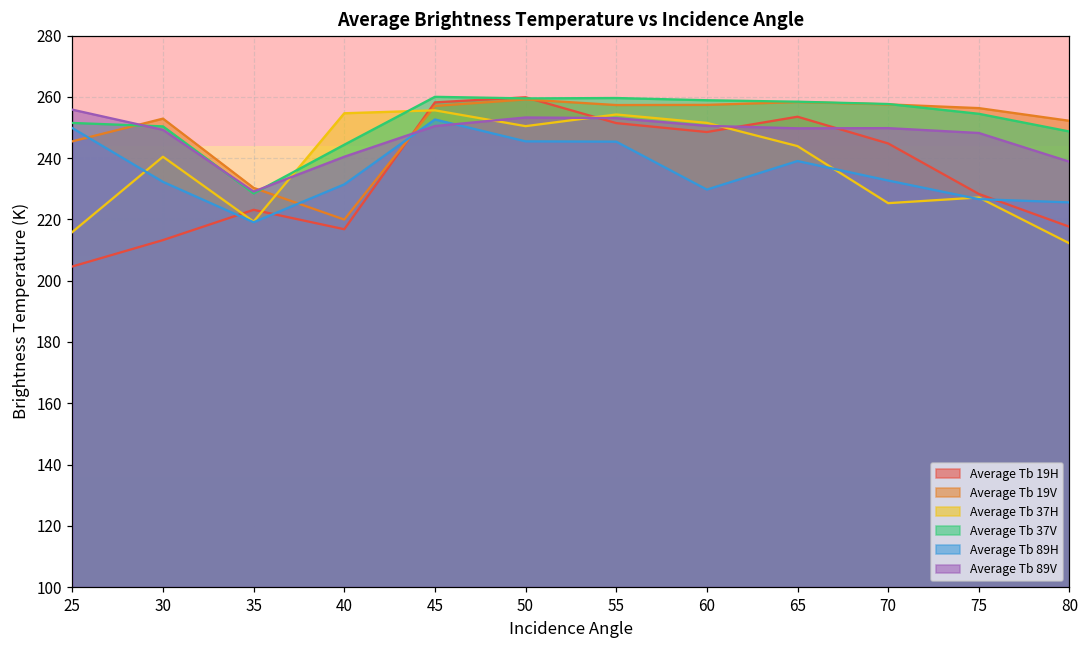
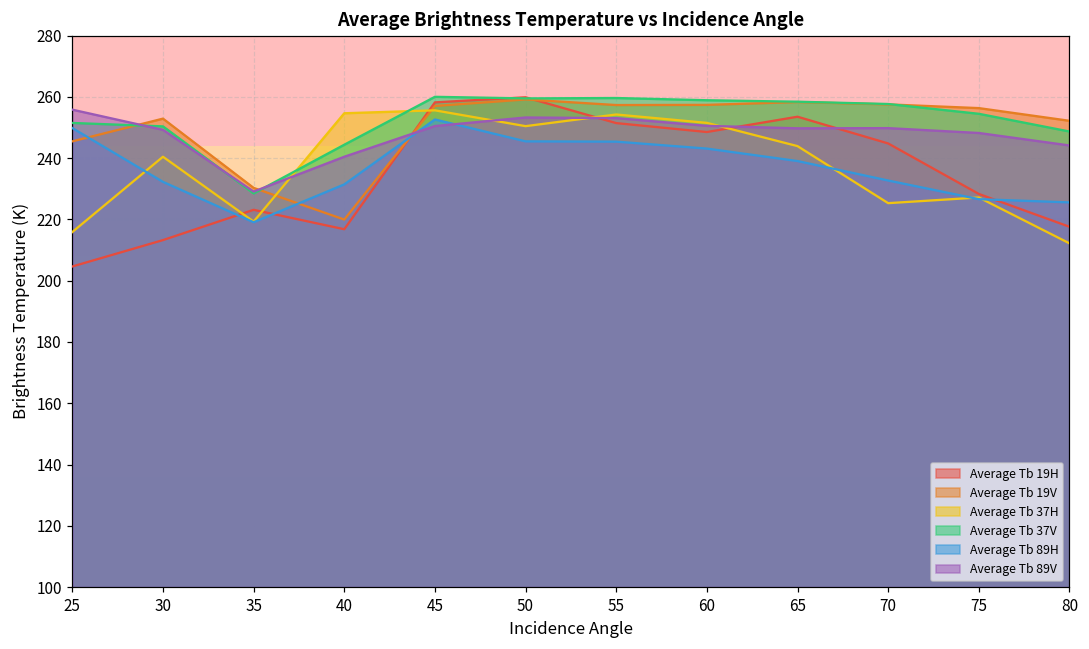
  {
    "Average Tb 37H": {
      "25": 216,
      "30": 240,
      "40": 255,
      "45": 256,
      "50": 250,
      "55": 254,
      "60": 252,
      "65": 244,
      "70": 225,
      "80": 212
    },
    "Average Tb 37V": {
      "25": 251,
      "30": 250,
      "40": 244,
      "45": 260,
      "55": 260,
      "60": 259,
      "75": 254,
      "80": 249
    },
    "Average Tb 89H": {
      "25": 250,
      "30": 232,
      "40": 231,
      "45": 253,
      "50": 245,
      "55": 245,
-     "60": 230,
+     "60": 243,
      "65": 239,
      "70": 233,
      "80": 226
    },
    "Average Tb 89V": {
      "25": 256,
      "30": 249,
      "40": 240,
      "45": 250,
      "50": 253,
      "55": 253,
      "60": 251,
      "65": 250,
      "70": 250,
      "75": 248,
-     "80": 239
+     "80": 244
    }
  }
